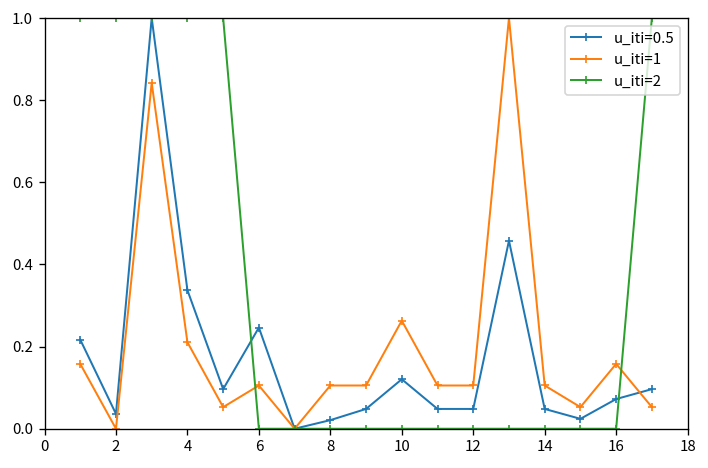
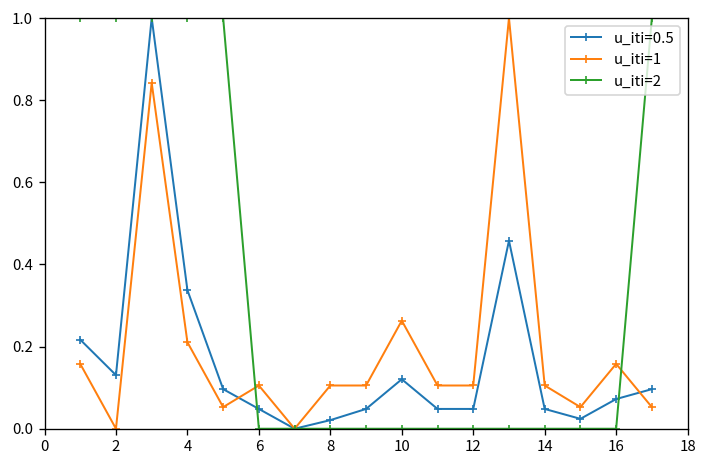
  {
    "u_iti=0.5": {
-     "2": 0.04,
+     "2": 0.13,
      "4": 0.34,
-     "6": 0.25,
+     "6": 0.05,
      "8": 0.02,
      "10": 0.12,
      "12": 0.05,
      "14": 0.05,
      "16": 0.07
    },
    "u_iti=1": {
      "2": 0.00,
      "4": 0.21,
      "6": 0.11,
      "8": 0.11,
      "10": 0.26,
      "12": 0.11,
      "14": 0.11,
      "16": 0.16
    },
    "u_iti=2": {
      "2": 1.00,
      "4": 1.00,
      "6": 0.00,
      "8": 0.00,
      "10": 0.00,
      "12": 0.00,
      "14": 0.00,
      "16": 0.00
    }
  }
